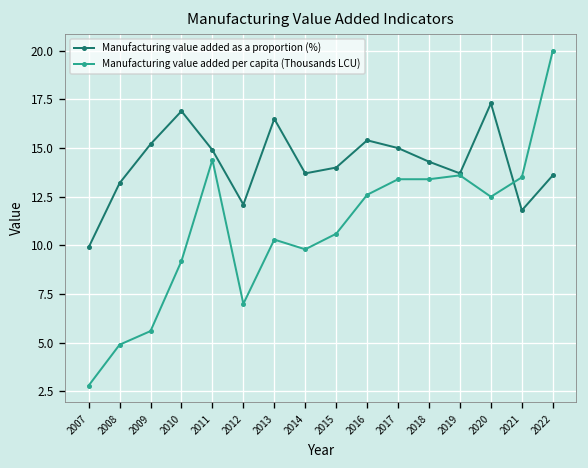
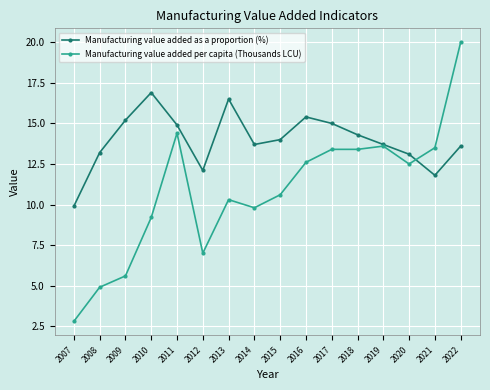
  {
    "Manufacturing value added as a proportion (%)": {
      "2007": 9.9,
      "2008": 13.2,
      "2009": 15.2,
      "2010": 16.9,
      "2011": 14.9,
      "2012": 12.1,
      "2013": 16.5,
      "2014": 13.7,
      "2015": 14.0,
      "2016": 15.4,
      "2017": 15.0,
      "2018": 14.3,
-     "2020": 17.3,
+     "2020": 13.1,
      "2021": 11.8,
      "2022": 13.6
    },
    "Manufacturing value added per capita (Thousands LCU)": {
      "2007": 2.8,
      "2008": 4.9,
      "2009": 5.6,
      "2010": 9.2,
      "2011": 14.4,
      "2012": 7.0,
      "2013": 10.3,
      "2014": 9.8,
      "2015": 10.6,
      "2016": 12.6,
      "2017": 13.4,
      "2018": 13.4,
      "2020": 12.5,
      "2021": 13.5,
      "2022": 20.0
    }
  }
